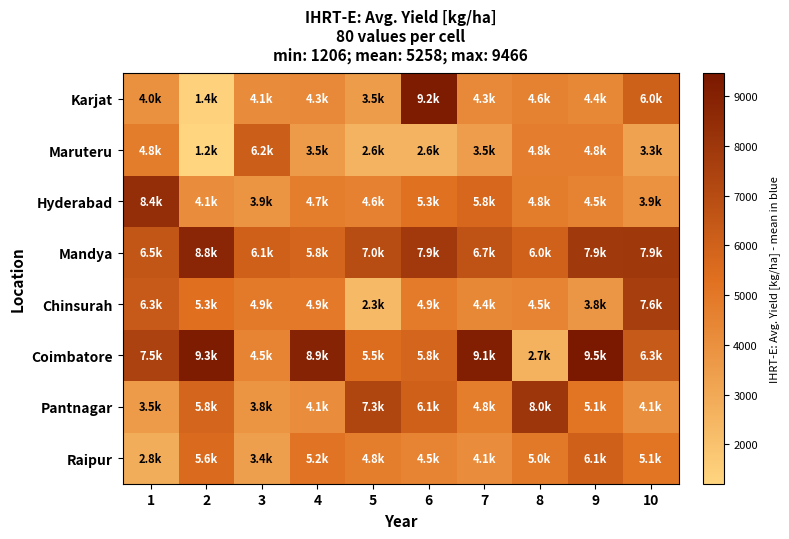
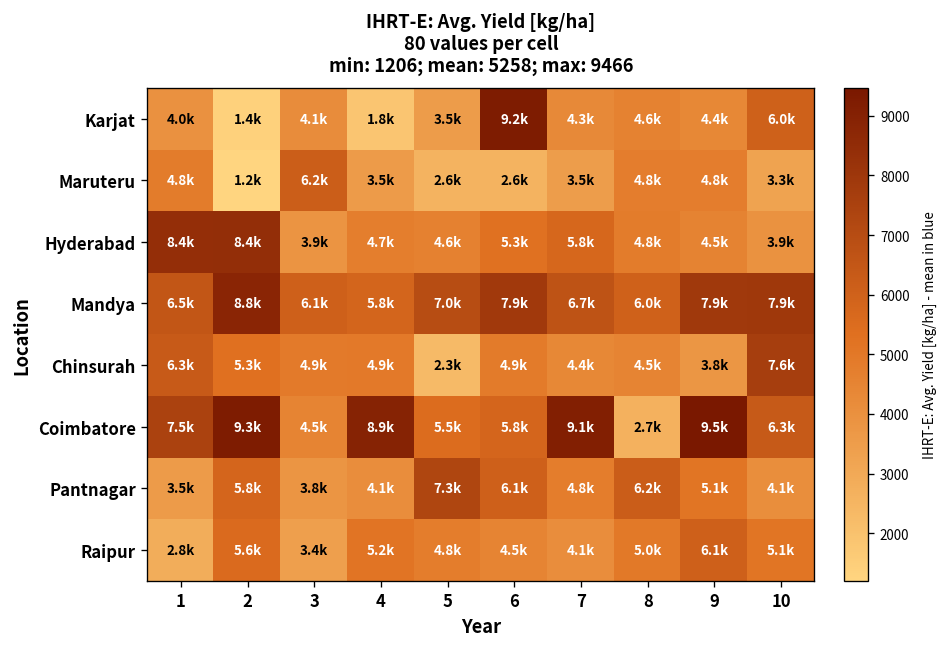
  {
    "Karjat": {
      "1": "4.0k",
      "2": "1.4k",
      "3": "4.1k",
-     "4": "4.3k",
+     "4": "1.8k",
      "5": "3.5k",
      "6": "9.2k",
      "7": "4.3k",
      "8": "4.6k",
      "9": "4.4k",
      "10": "6.0k"
    },
    "Maruteru": {
      "1": "4.8k",
      "2": "1.2k",
      "3": "6.2k",
      "4": "3.5k",
      "5": "2.6k",
      "6": "2.6k",
      "7": "3.5k",
      "8": "4.8k",
      "9": "4.8k",
      "10": "3.3k"
    },
    "Hyderabad": {
      "1": "8.4k",
-     "2": "4.1k",
+     "2": "8.4k",
      "3": "3.9k",
      "4": "4.7k",
      "5": "4.6k",
      "6": "5.3k",
      "7": "5.8k",
      "8": "4.8k",
      "9": "4.5k",
      "10": "3.9k"
    },
    "Mandya": {
      "1": "6.5k",
      "2": "8.8k",
      "3": "6.1k",
      "4": "5.8k",
      "5": "7.0k",
      "6": "7.9k",
      "7": "6.7k",
      "8": "6.0k",
      "9": "7.9k",
      "10": "7.9k"
    },
    "Chinsurah": {
      "1": "6.3k",
      "2": "5.3k",
      "3": "4.9k",
      "4": "4.9k",
      "5": "2.3k",
      "6": "4.9k",
      "7": "4.4k",
      "8": "4.5k",
      "9": "3.8k",
      "10": "7.6k"
    },
    "Coimbatore": {
      "1": "7.5k",
      "2": "9.3k",
      "3": "4.5k",
      "4": "8.9k",
      "5": "5.5k",
      "6": "5.8k",
      "7": "9.1k",
      "8": "2.7k",
      "9": "9.5k",
      "10": "6.3k"
    },
    "Pantnagar": {
      "1": "3.5k",
      "2": "5.8k",
      "3": "3.8k",
      "4": "4.1k",
      "5": "7.3k",
      "6": "6.1k",
      "7": "4.8k",
-     "8": "8.0k",
+     "8": "6.2k",
      "9": "5.1k",
      "10": "4.1k"
    },
    "Raipur": {
      "1": "2.8k",
      "2": "5.6k",
      "3": "3.4k",
      "4": "5.2k",
      "5": "4.8k",
      "6": "4.5k",
      "7": "4.1k",
      "8": "5.0k",
      "9": "6.1k",
      "10": "5.1k"
    }
  }
